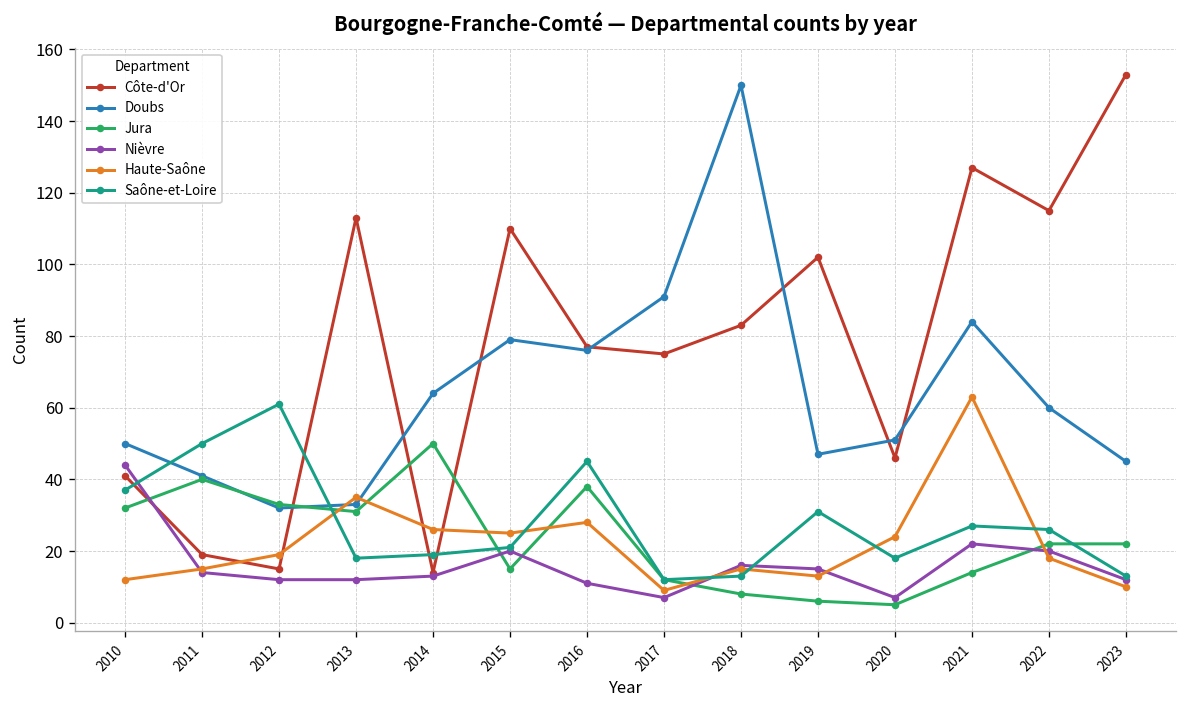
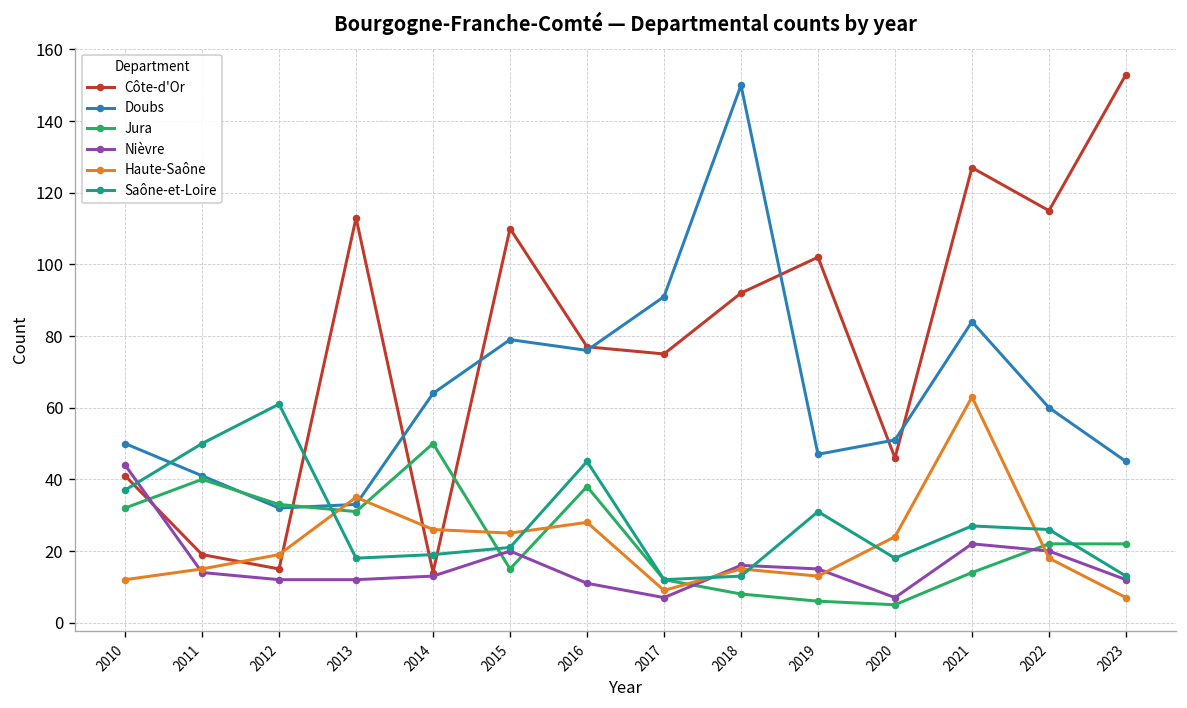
  {
    "Côte-d'Or": {
      "2010": 41,
      "2011": 19,
      "2012": 15,
      "2013": 113,
      "2014": 14,
      "2015": 110,
      "2016": 77,
      "2017": 75,
-     "2018": 83,
+     "2018": 92,
      "2019": 102,
      "2020": 46,
      "2021": 127,
      "2022": 115,
      "2023": 153
    },
    "Doubs": {
      "2010": 50,
      "2011": 41,
      "2012": 32,
      "2013": 33,
      "2014": 64,
      "2015": 79,
      "2016": 76,
      "2017": 91,
      "2018": 150,
      "2019": 47,
      "2020": 51,
      "2021": 84,
      "2022": 60,
      "2023": 45
    },
    "Nièvre": {
      "2010": 44,
      "2011": 14,
      "2012": 12,
      "2013": 12,
      "2014": 13,
      "2015": 20,
      "2016": 11,
      "2017": 7,
      "2018": 16,
      "2019": 15,
      "2020": 7,
      "2021": 22,
      "2022": 20,
      "2023": 12
    },
    "Haute-Saône": {
      "2010": 12,
      "2011": 15,
      "2012": 19,
      "2013": 35,
      "2014": 26,
      "2015": 25,
      "2016": 28,
      "2017": 9,
      "2018": 15,
      "2019": 13,
      "2020": 24,
      "2021": 63,
      "2022": 18,
-     "2023": 10
+     "2023": 7
    }
  }
